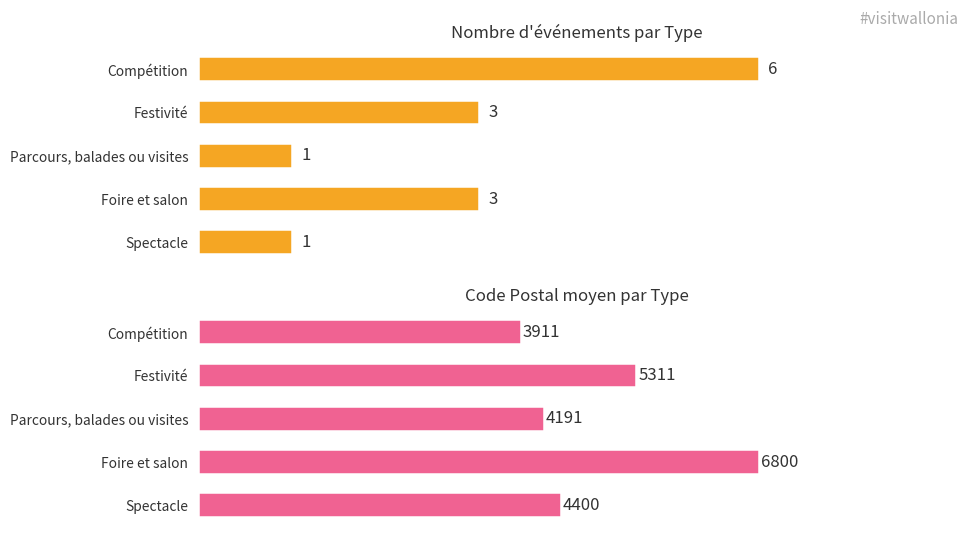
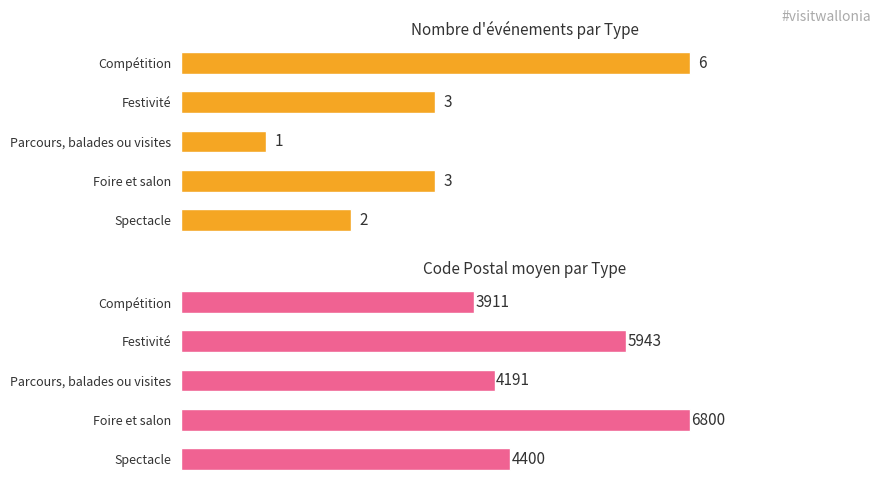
  {
    "Nombre d'événements par Type": {
      "Compétition": 6,
      "Festivité": 3,
      "Parcours, balades ou visites": 1,
      "Foire et salon": 3,
-     "Spectacle": 1
+     "Spectacle": 2
    },
    "Code Postal moyen par Type": {
      "Compétition": 3911,
-     "Festivité": 5311,
+     "Festivité": 5943,
      "Parcours, balades ou visites": 4191,
      "Foire et salon": 6800,
      "Spectacle": 4400
    }
  }
